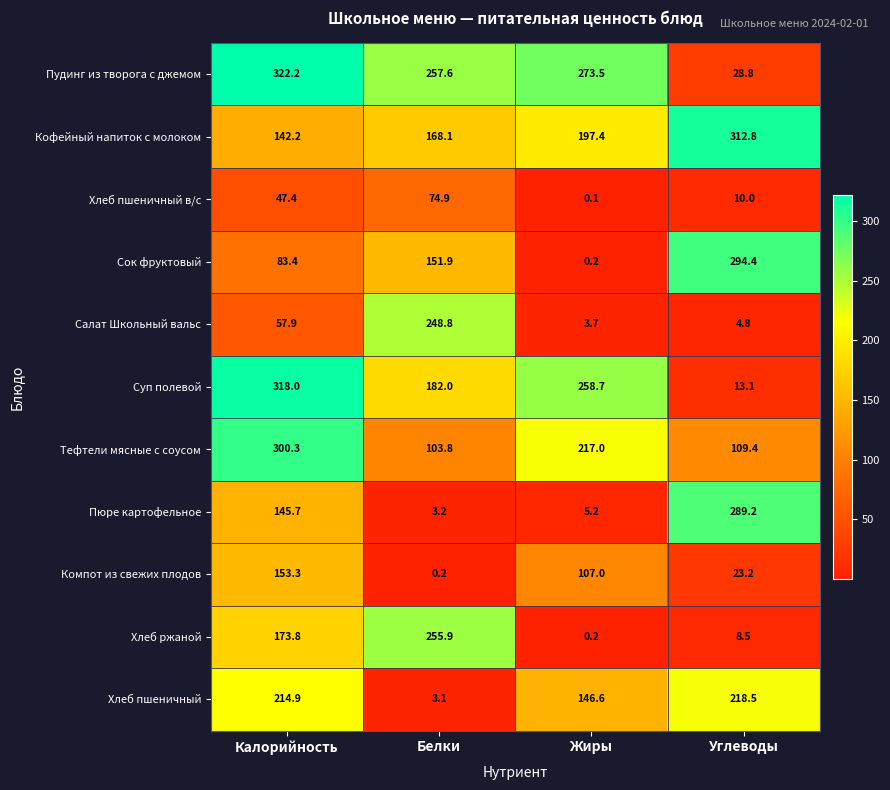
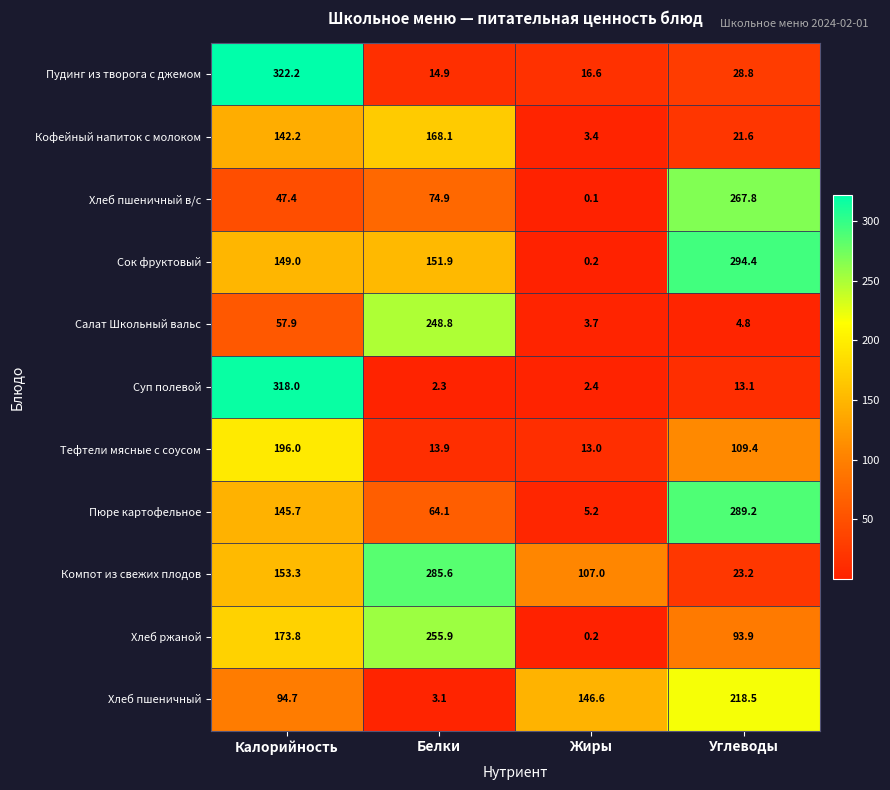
  {
    "Пудинг из творога с джемом": {
      "Калорийность": 322.2,
-     "Белки": 257.6,
-     "Жиры": 273.5,
+     "Белки": 14.9,
+     "Жиры": 16.6,
      "Углеводы": 28.8
    },
    "Кофейный напиток с молоком": {
      "Калорийность": 142.2,
      "Белки": 168.1,
-     "Жиры": 197.4,
-     "Углеводы": 312.8
+     "Жиры": 3.4,
+     "Углеводы": 21.6
    },
    "Хлеб пшеничный в/с": {
      "Калорийность": 47.4,
      "Белки": 74.9,
      "Жиры": 0.1,
-     "Углеводы": 10.0
+     "Углеводы": 267.8
    },
    "Сок фруктовый": {
-     "Калорийность": 83.4,
+     "Калорийность": 149.0,
      "Белки": 151.9,
      "Жиры": 0.2,
      "Углеводы": 294.4
    },
    "Салат Школьный вальс": {
      "Калорийность": 57.9,
      "Белки": 248.8,
      "Жиры": 3.7,
      "Углеводы": 4.8
    },
    "Суп полевой": {
      "Калорийность": 318.0,
-     "Белки": 182.0,
-     "Жиры": 258.7,
+     "Белки": 2.3,
+     "Жиры": 2.4,
      "Углеводы": 13.1
    },
    "Тефтели мясные с соусом": {
-     "Калорийность": 300.3,
-     "Белки": 103.8,
-     "Жиры": 217.0,
+     "Калорийность": 196.0,
+     "Белки": 13.9,
+     "Жиры": 13.0,
      "Углеводы": 109.4
    },
    "Пюре картофельное": {
      "Калорийность": 145.7,
-     "Белки": 3.2,
+     "Белки": 64.1,
      "Жиры": 5.2,
      "Углеводы": 289.2
    },
    "Компот из свежих плодов": {
      "Калорийность": 153.3,
-     "Белки": 0.2,
+     "Белки": 285.6,
      "Жиры": 107.0,
      "Углеводы": 23.2
    },
    "Хлеб ржаной": {
      "Калорийность": 173.8,
      "Белки": 255.9,
      "Жиры": 0.2,
-     "Углеводы": 8.5
+     "Углеводы": 93.9
    },
    "Хлеб пшеничный": {
-     "Калорийность": 214.9,
+     "Калорийность": 94.7,
      "Белки": 3.1,
      "Жиры": 146.6,
      "Углеводы": 218.5
    }
  }
